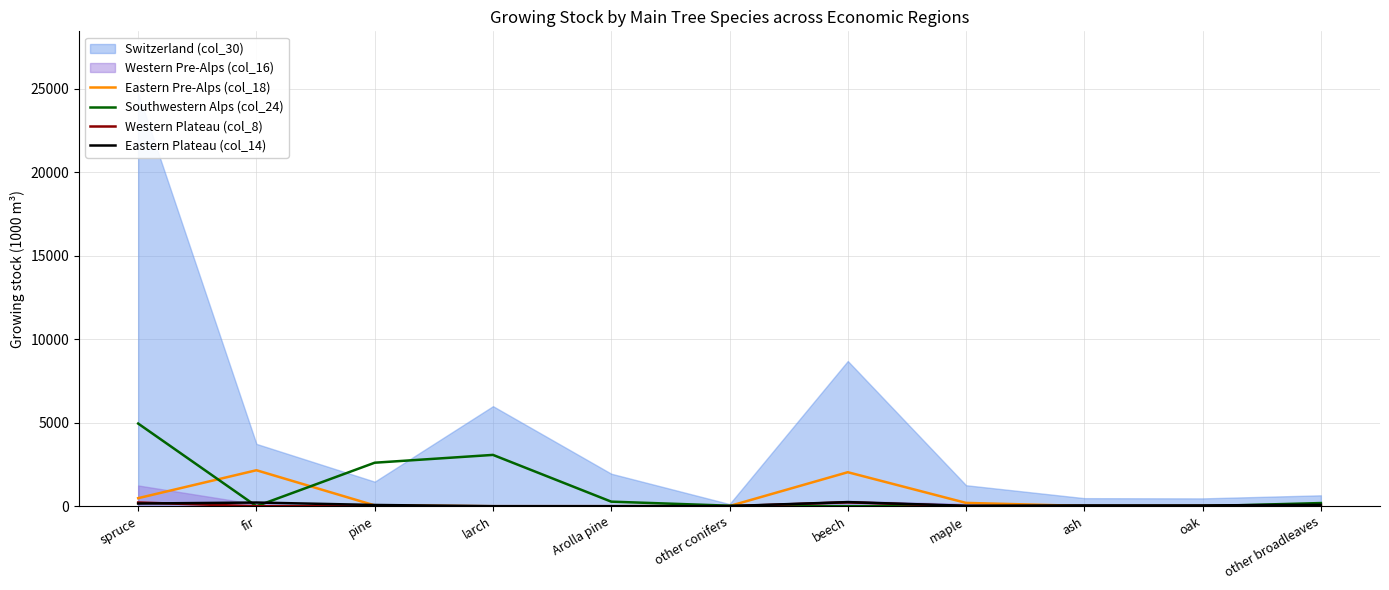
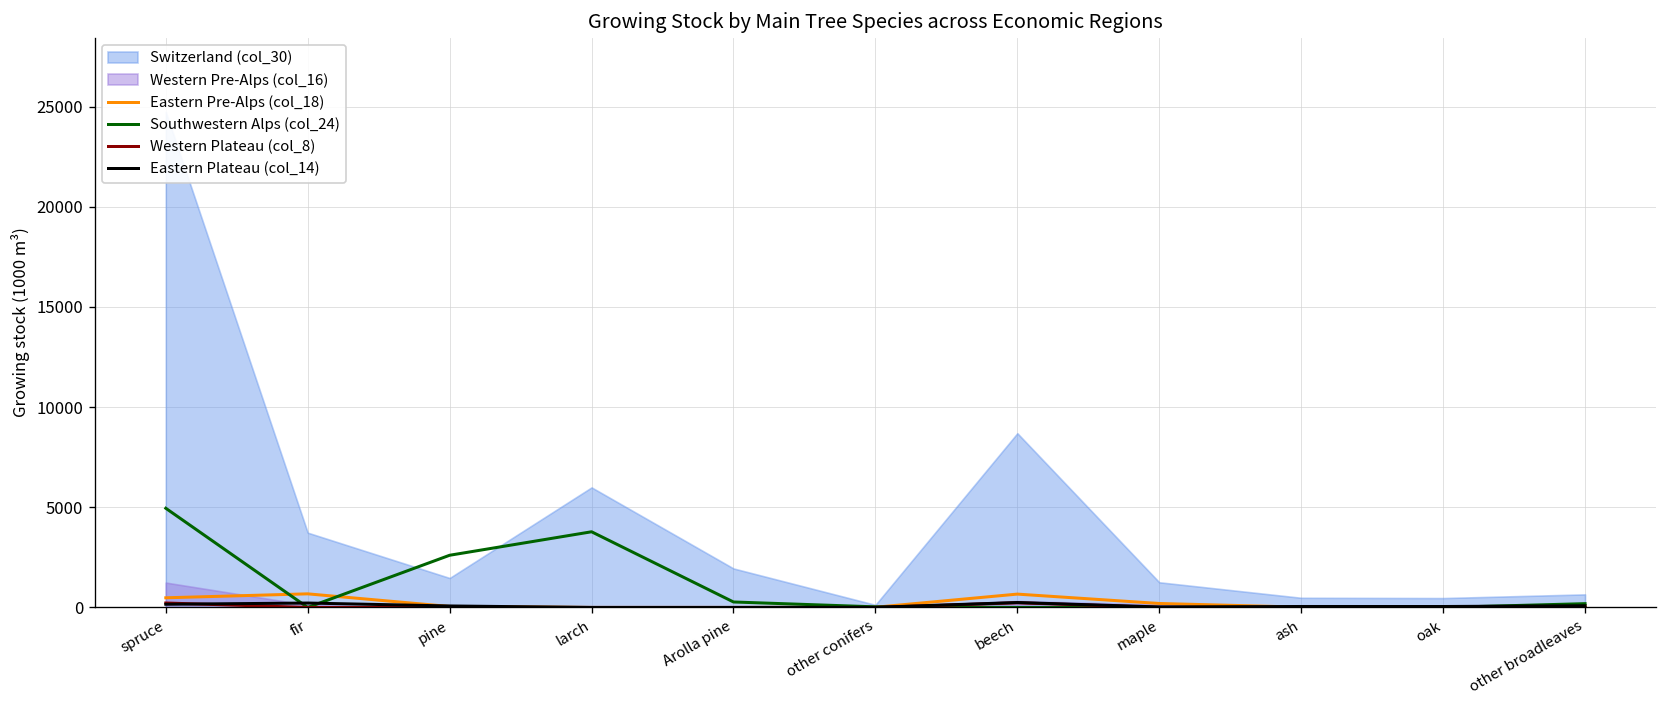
  {
    "Eastern Pre-Alps (col_18)": {
      "spruce": 500,
-     "fir": 2200,
-     "beech": 2000
+     "fir": 700,
+     "beech": 700
    },
    "Southwestern Alps (col_24)": {
      "spruce": 5000,
      "pine": 2600,
-     "larch": 3100,
+     "larch": 3800,
      "Arolla pine": 300,
      "beech": 0
    }
  }
